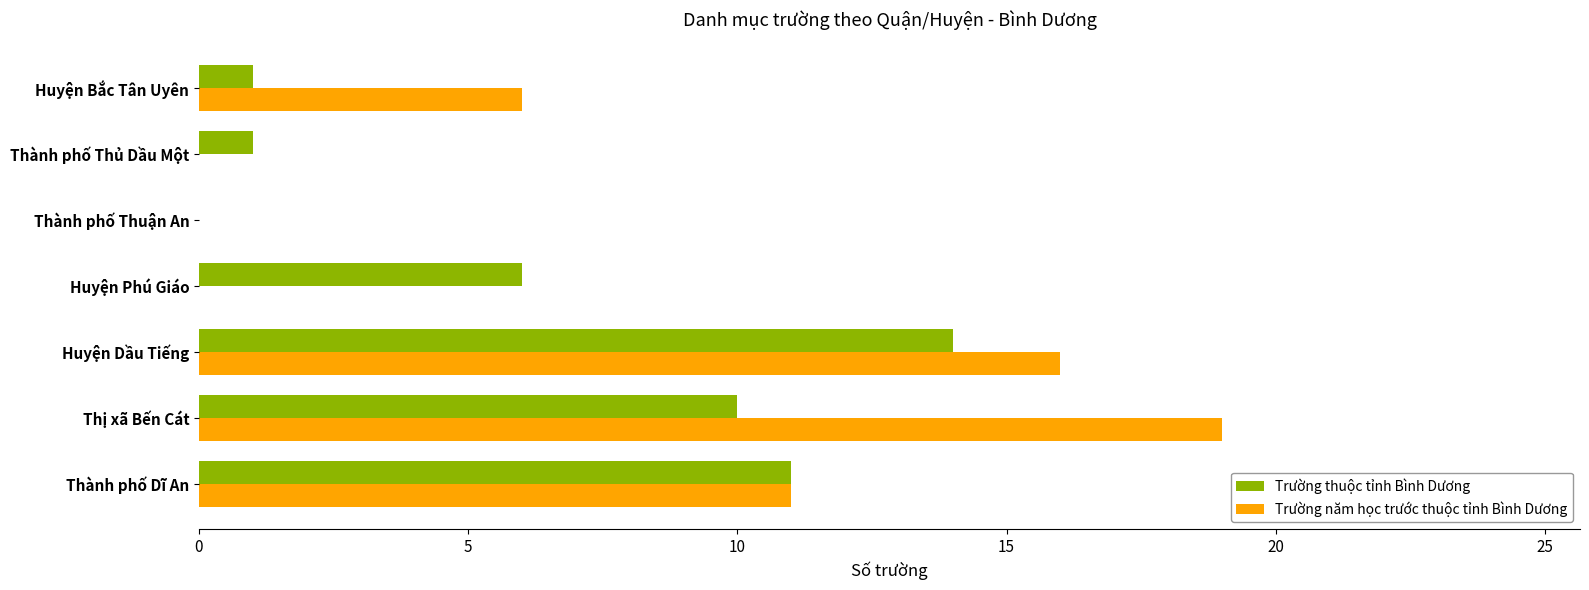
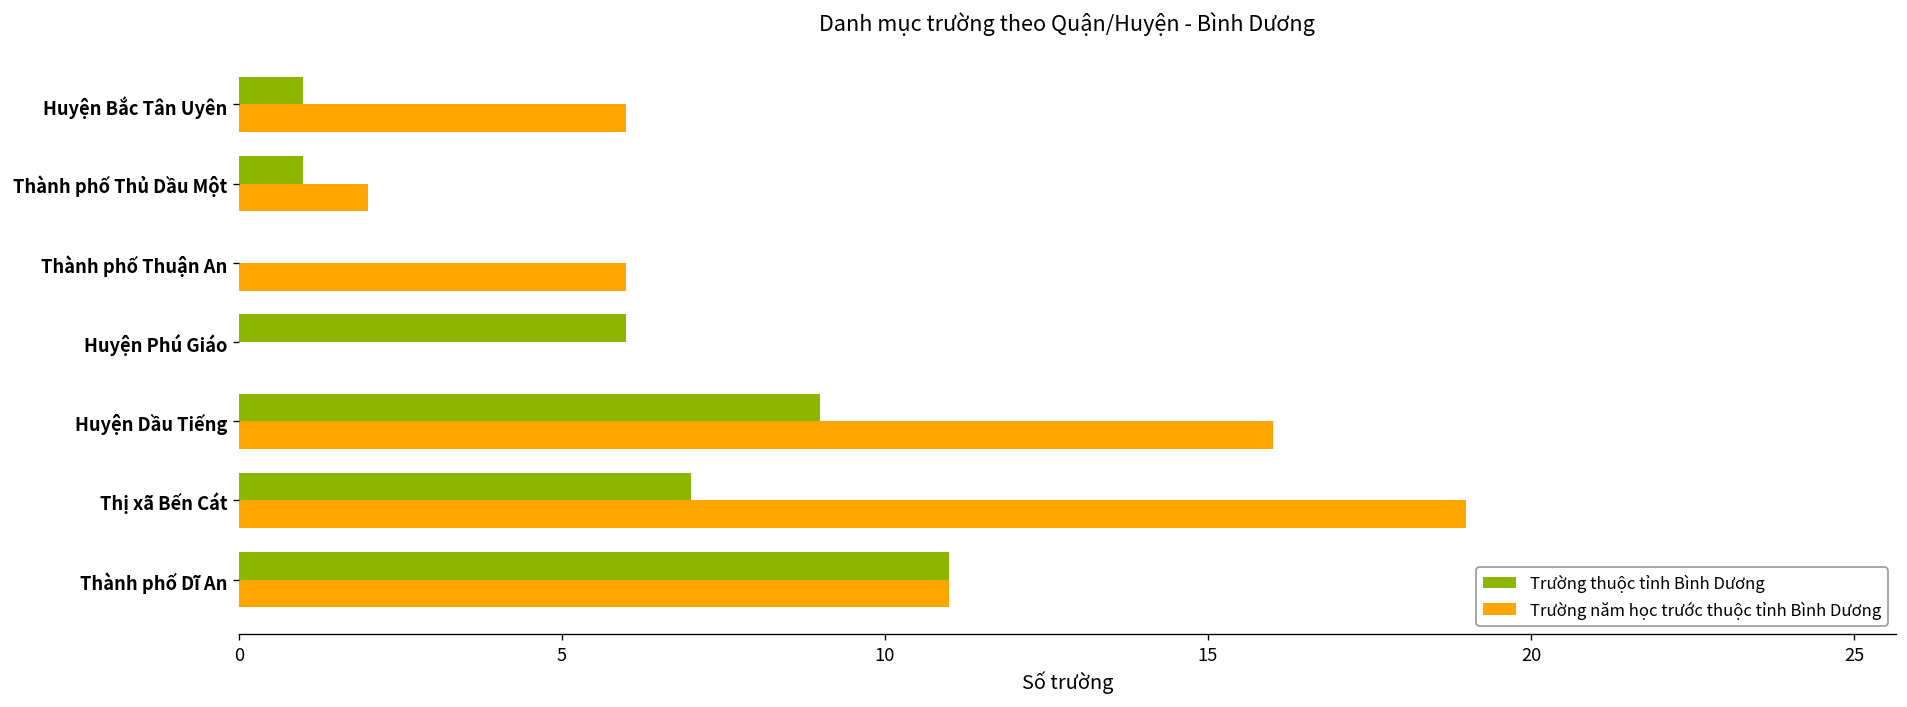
  {
    "Trường thuộc tỉnh Bình Dương": {
      "Huyện Bắc Tân Uyên": 1,
      "Thành phố Thủ Dầu Một": 1,
      "Thành phố Thuận An": 0,
      "Huyện Phú Giáo": 6,
-     "Huyện Dầu Tiếng": 14,
-     "Thị xã Bến Cát": 10,
+     "Huyện Dầu Tiếng": 9,
+     "Thị xã Bến Cát": 7,
      "Thành phố Dĩ An": 11
    },
    "Trường năm học trước thuộc tỉnh Bình Dương": {
      "Huyện Bắc Tân Uyên": 6,
-     "Thành phố Thủ Dầu Một": 0,
-     "Thành phố Thuận An": 0,
+     "Thành phố Thủ Dầu Một": 2,
+     "Thành phố Thuận An": 6,
      "Huyện Phú Giáo": 0,
      "Huyện Dầu Tiếng": 16,
      "Thị xã Bến Cát": 19,
      "Thành phố Dĩ An": 11
    }
  }
